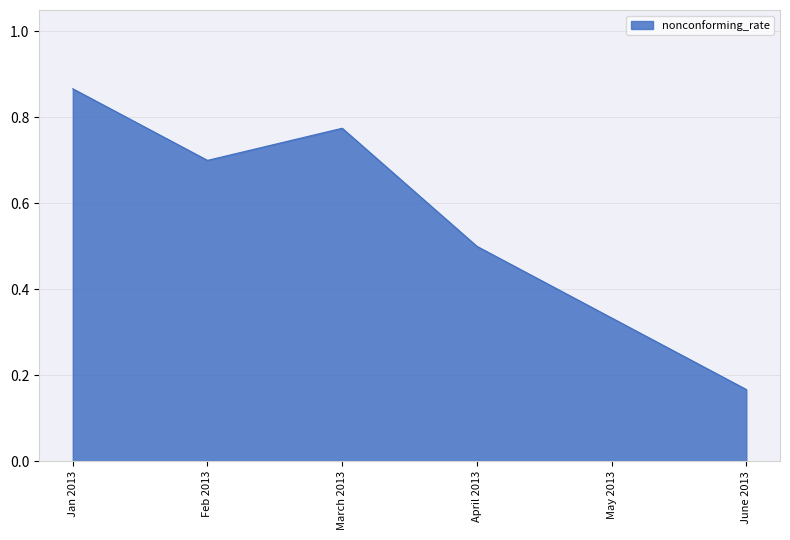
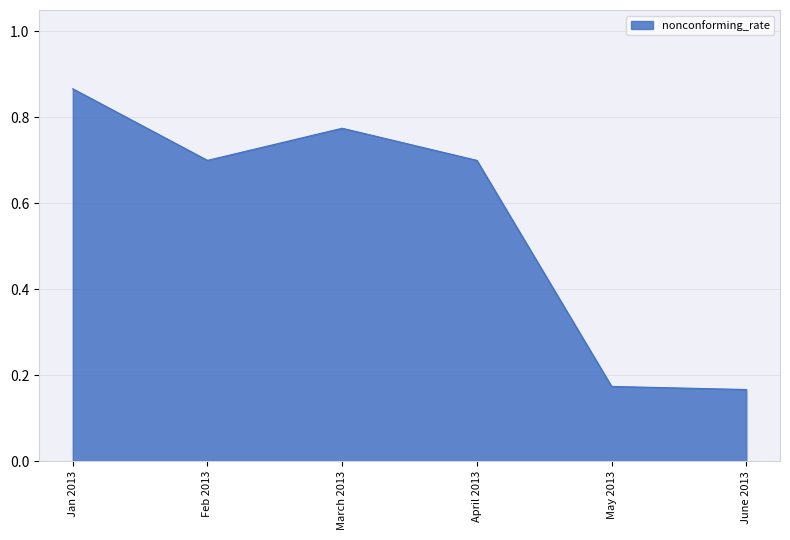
  {
    "Jan 2013": 0.87,
    "Feb 2013": 0.70,
    "March 2013": 0.77,
-   "April 2013": 0.5,
-   "May 2013": 0.33,
+   "April 2013": 0.7,
+   "May 2013": 0.17,
    "June 2013": 0.17
  }
